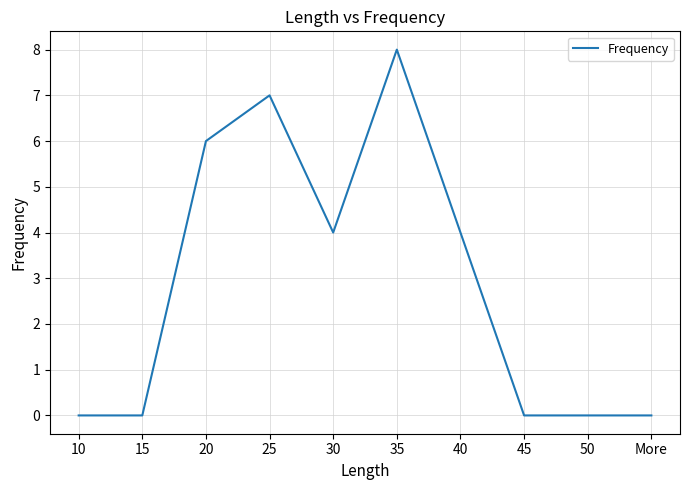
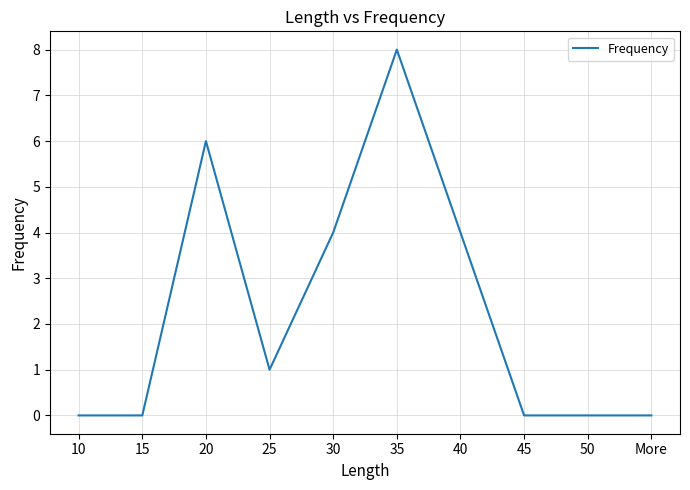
  {
    "10": 0,
    "15": 0,
    "20": 6,
-   "25": 7,
+   "25": 1,
    "30": 4,
    "35": 8,
    "40": 4,
    "45": 0,
    "50": 0,
    "More": 0
  }
